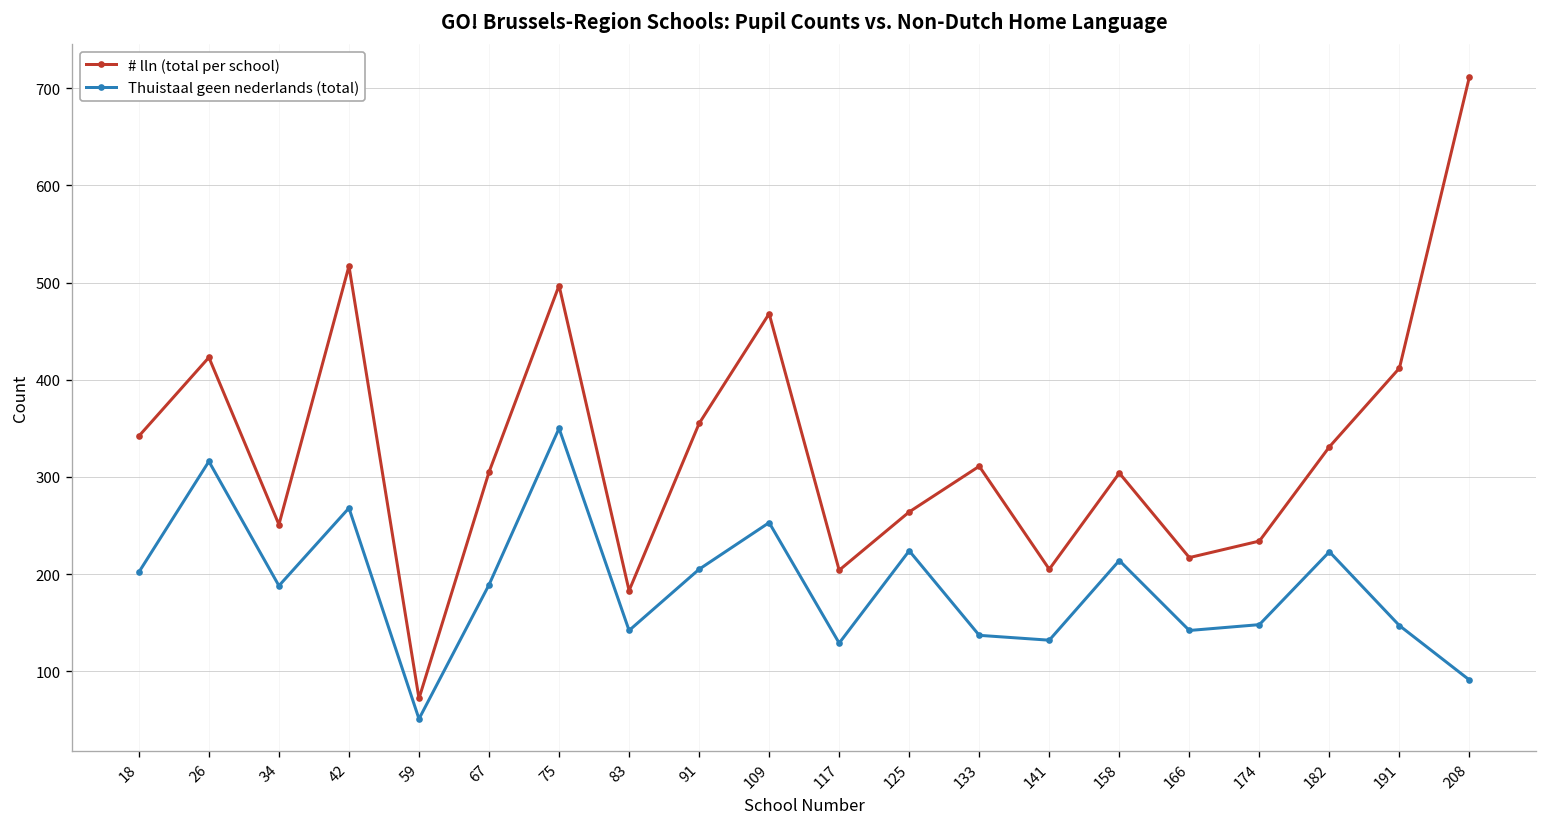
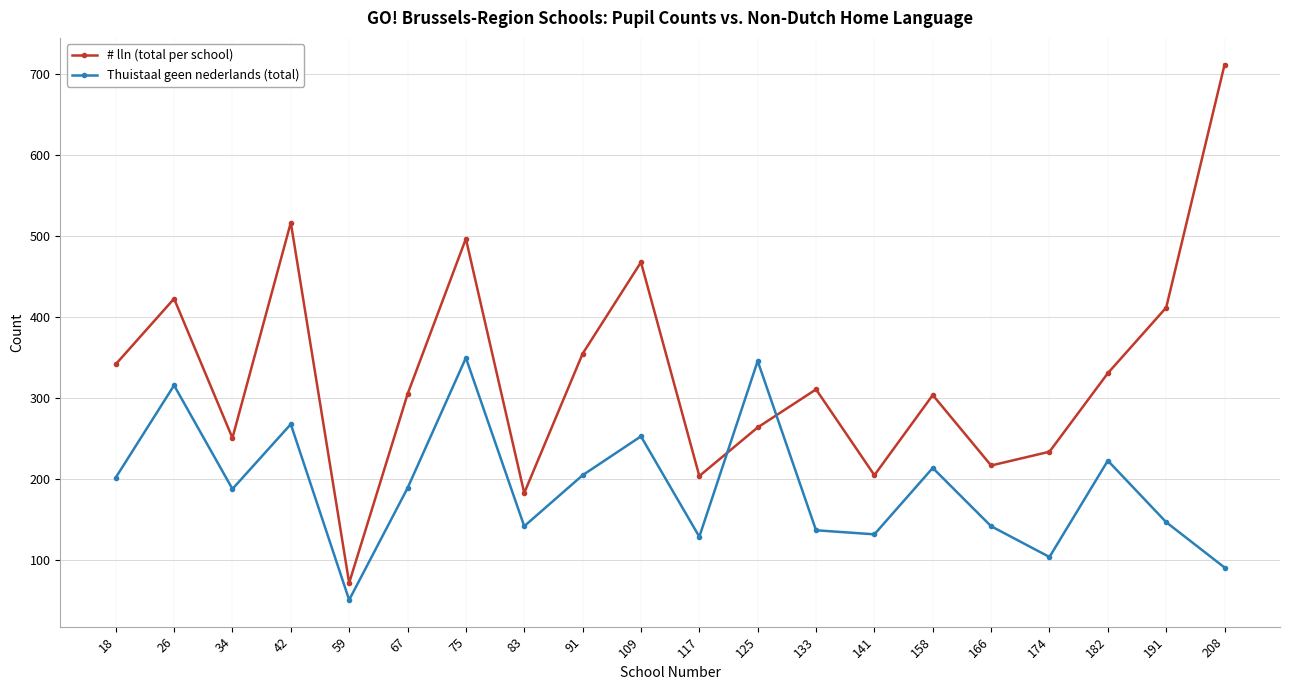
  {
    "# lln (total per school)": {
      "18": 340,
      "26": 420,
      "34": 250,
      "42": 520,
      "59": 70,
      "67": 310,
      "75": 500,
      "83": 180,
      "91": 360,
      "109": 470,
      "117": 200,
      "125": 260,
      "133": 310,
      "141": 210,
      "158": 300,
      "166": 220,
      "174": 230,
      "182": 330,
      "191": 410,
      "208": 710
    },
    "Thuistaal geen nederlands (total)": {
      "18": 200,
      "26": 320,
      "34": 190,
      "42": 270,
      "59": 50,
      "67": 190,
      "75": 350,
      "83": 140,
      "91": 210,
      "109": 250,
      "117": 130,
-     "125": 220,
+     "125": 350,
      "133": 140,
      "141": 130,
      "158": 210,
      "166": 140,
-     "174": 150,
+     "174": 100,
      "182": 220,
      "191": 150,
      "208": 90
    }
  }
